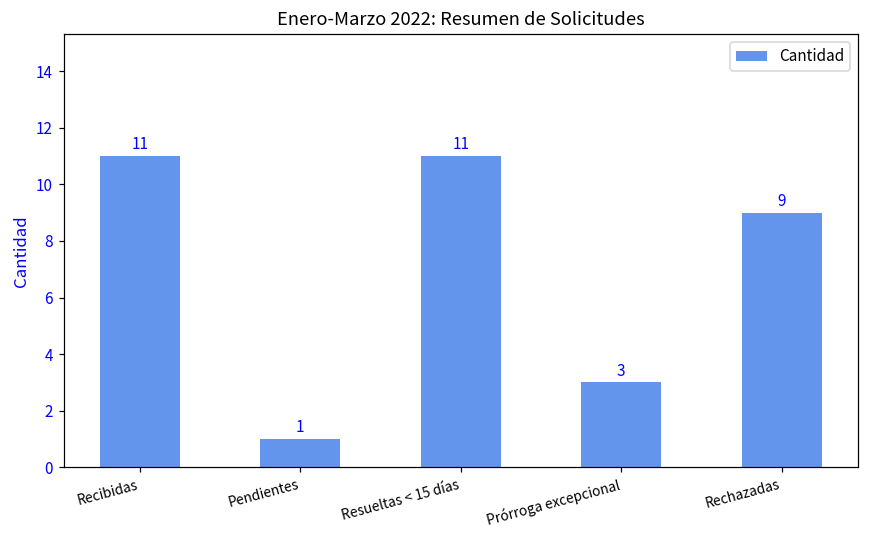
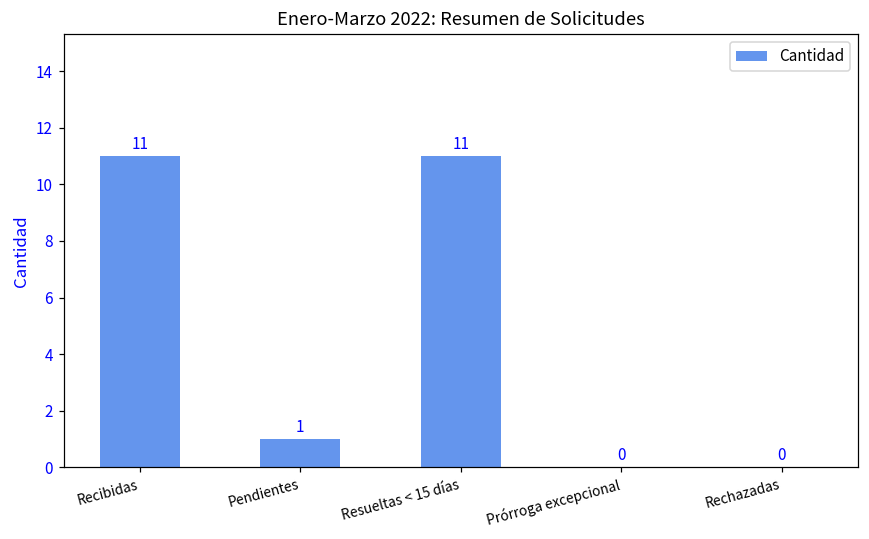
  {
    "Recibidas": 11,
    "Pendientes": 1,
    "Resueltas < 15 días": 11,
-   "Prórroga excepcional": 3,
-   "Rechazadas": 9
+   "Prórroga excepcional": 0,
+   "Rechazadas": 0
  }
